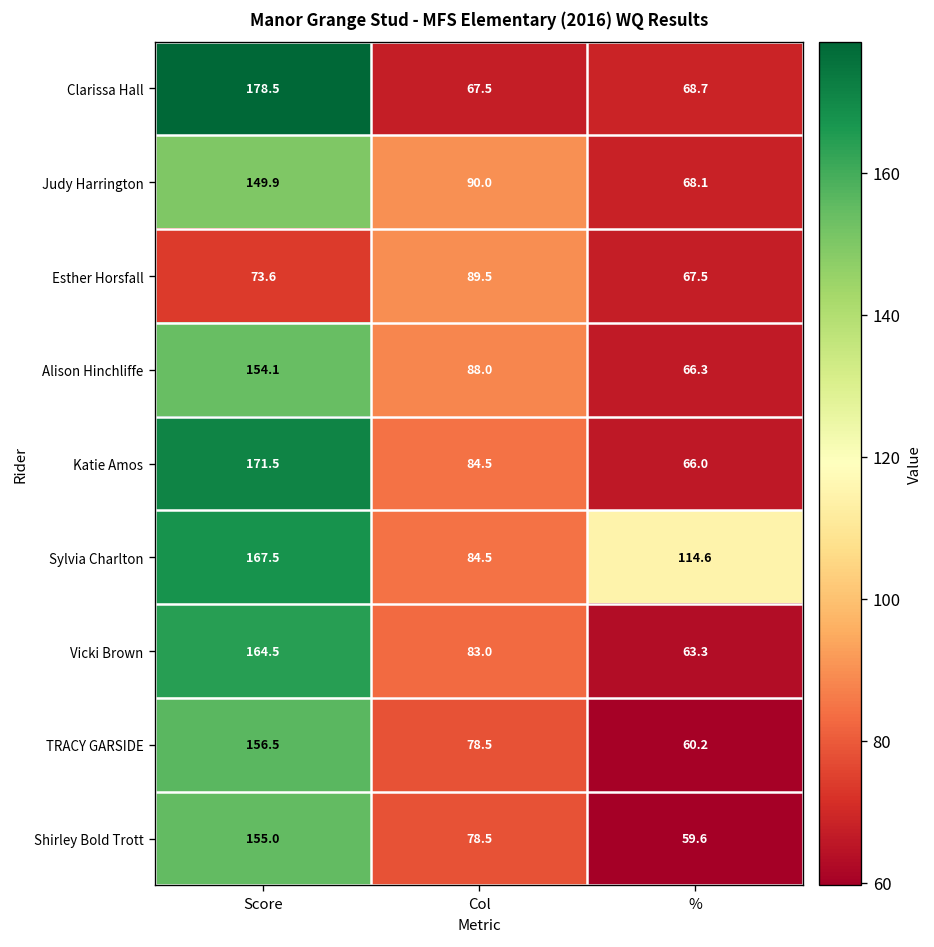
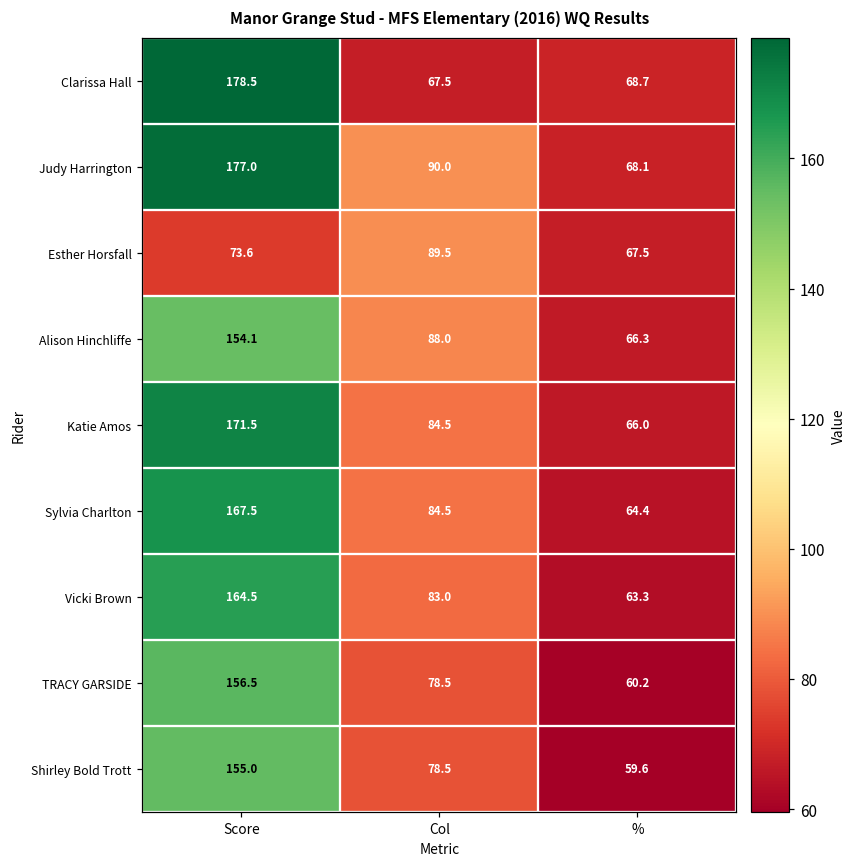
  {
    "Clarissa Hall": {
      "Score": 178.5,
      "Col": 67.5,
      "%": 68.7
    },
    "Judy Harrington": {
-     "Score": 149.9,
+     "Score": 177.0,
      "Col": 90.0,
      "%": 68.1
    },
    "Esther Horsfall": {
      "Score": 73.6,
      "Col": 89.5,
      "%": 67.5
    },
    "Alison Hinchliffe": {
      "Score": 154.1,
      "Col": 88.0,
      "%": 66.3
    },
    "Katie Amos": {
      "Score": 171.5,
      "Col": 84.5,
      "%": 66.0
    },
    "Sylvia Charlton": {
      "Score": 167.5,
      "Col": 84.5,
-     "%": 114.6
+     "%": 64.4
    },
    "Vicki Brown": {
      "Score": 164.5,
      "Col": 83.0,
      "%": 63.3
    },
    "TRACY GARSIDE": {
      "Score": 156.5,
      "Col": 78.5,
      "%": 60.2
    },
    "Shirley Bold Trott": {
      "Score": 155.0,
      "Col": 78.5,
      "%": 59.6
    }
  }
